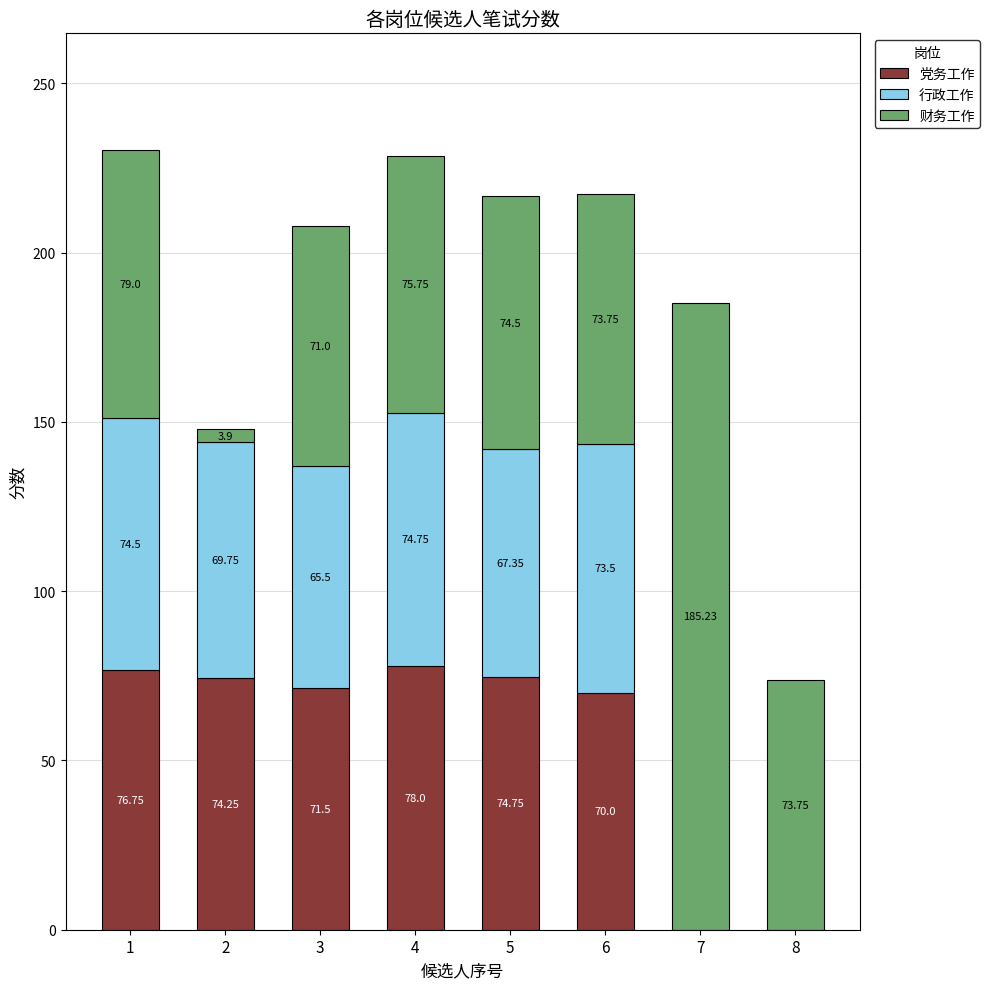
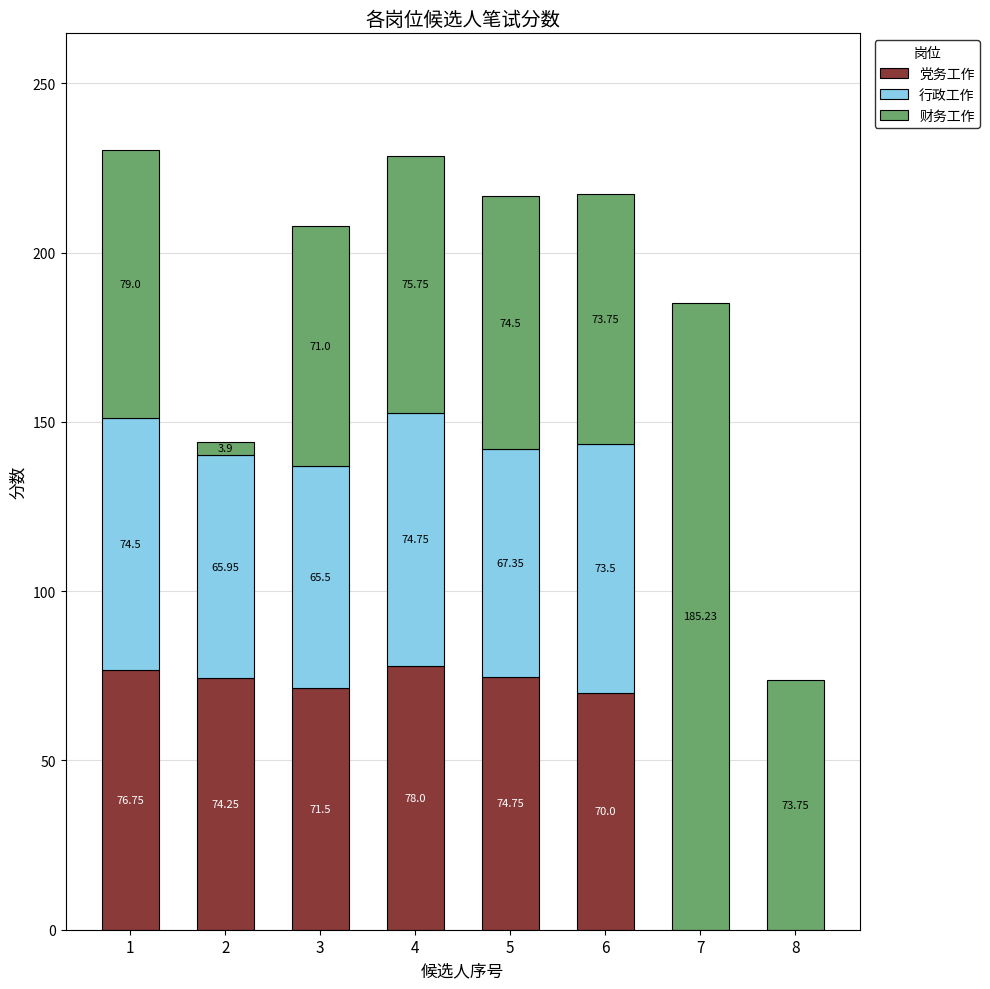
  {
    "党务工作": {
      "1": 76.75,
      "2": 74.25,
      "3": 71.5,
      "4": 78.0,
      "5": 74.75,
      "6": 70.0
    },
    "行政工作": {
      "1": 74.5,
-     "2": 69.75,
+     "2": 65.95,
      "3": 65.5,
      "4": 74.75,
      "5": 67.35,
      "6": 73.5
    },
    "财务工作": {
      "1": 79.0,
      "2": 3.9,
      "3": 71.0,
      "4": 75.75,
      "5": 74.5,
      "6": 73.75,
      "7": 185.23,
      "8": 73.75
    }
  }
